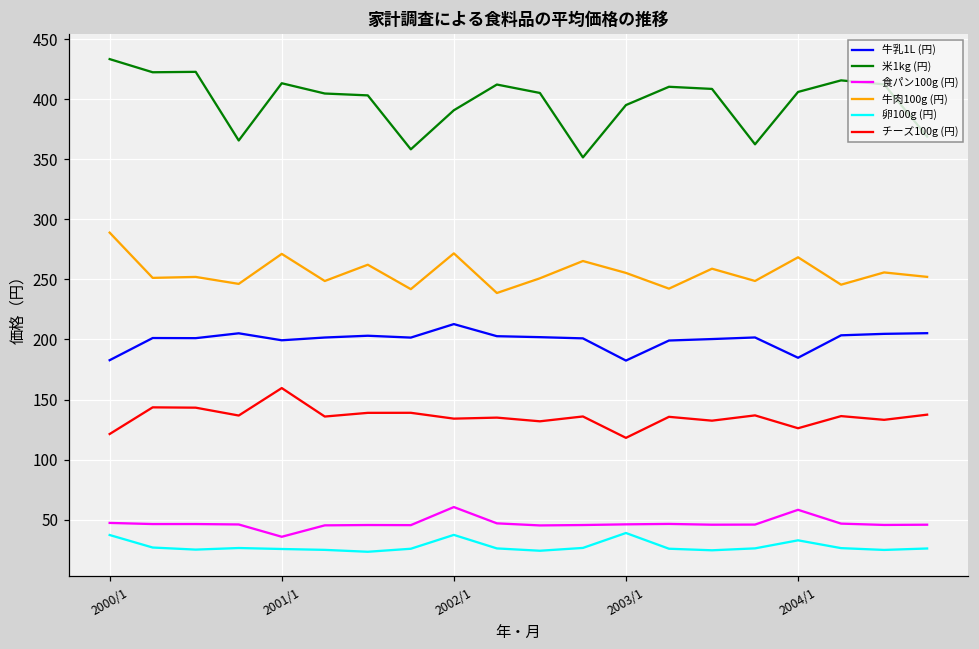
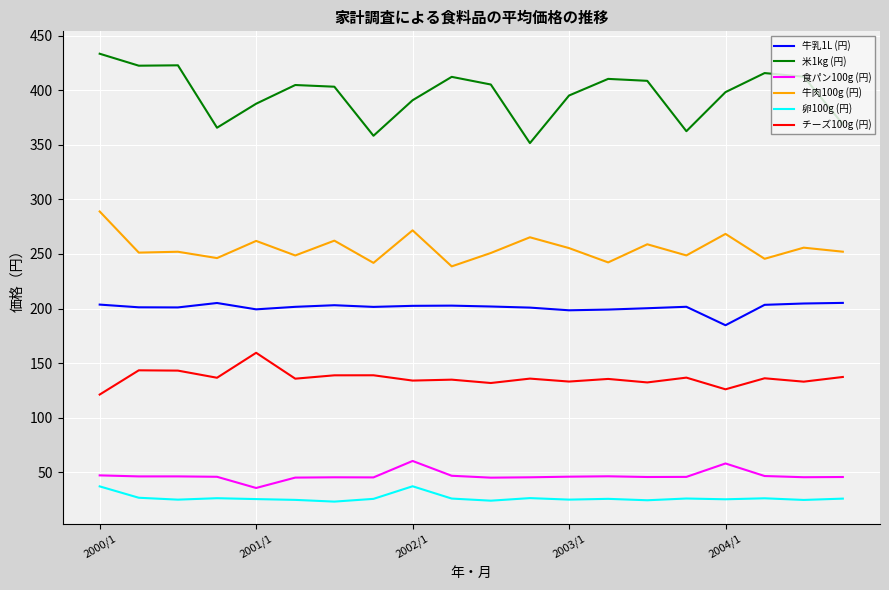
  {
    "牛乳1L (円)": {
-     "2000/1": 183,
+     "2000/1": 204,
      "2001/1": 199,
-     "2002/1": 213,
-     "2003/1": 182,
+     "2002/1": 203,
+     "2003/1": 198,
      "2004/1": 185
    },
    "米1kg (円)": {
      "2000/1": 433,
-     "2001/1": 413,
+     "2001/1": 388,
      "2002/1": 391,
      "2003/1": 395,
-     "2004/1": 406
+     "2004/1": 398
    },
    "食パン100g (円)": {
      "2000/1": 47,
      "2001/1": 36,
      "2002/1": 60,
      "2003/1": 46,
      "2004/1": 58
    },
    "牛肉100g (円)": {
      "2000/1": 289,
-     "2001/1": 271,
+     "2001/1": 262,
      "2002/1": 272,
      "2003/1": 255,
      "2004/1": 268
    },
    "卵100g (円)": {
      "2000/1": 37,
      "2001/1": 26,
      "2002/1": 37,
-     "2003/1": 39,
-     "2004/1": 33
+     "2003/1": 25,
+     "2004/1": 25
    },
    "チーズ100g (円)": {
      "2000/1": 121,
      "2001/1": 160,
      "2002/1": 134,
-     "2003/1": 118,
+     "2003/1": 133,
      "2004/1": 126
    }
  }
